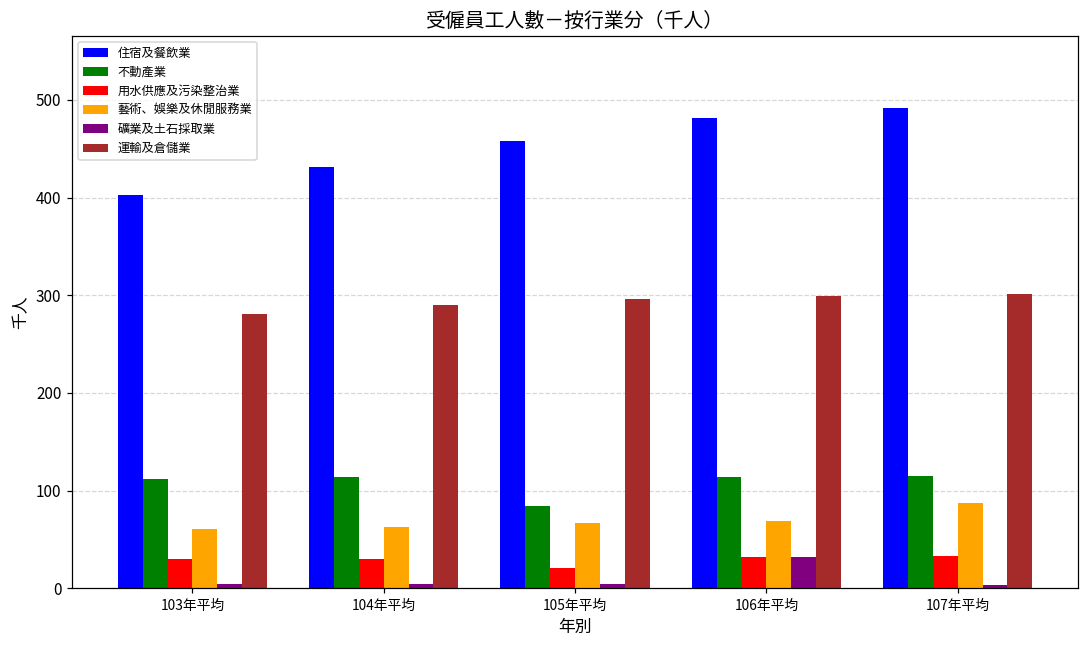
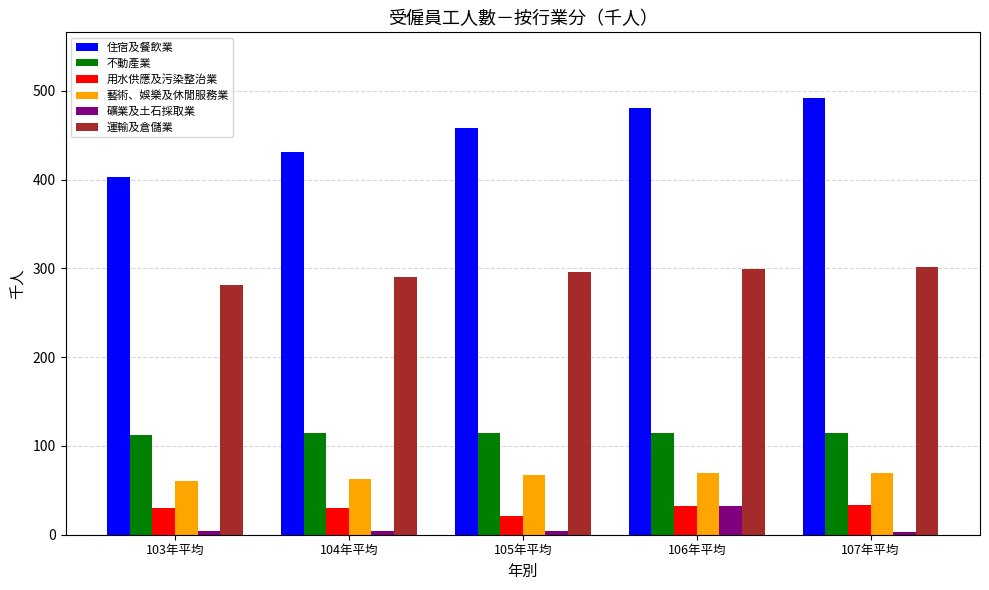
  {
    "住宿及餐飲業": {
      "103年平均": 400,
      "104年平均": 430,
      "105年平均": 460,
      "106年平均": 480,
      "107年平均": 490
    },
    "不動產業": {
      "103年平均": 110,
      "104年平均": 110,
-     "105年平均": 80,
+     "105年平均": 110,
      "106年平均": 110,
      "107年平均": 120
    },
    "用水供應及污染整治業": {
      "103年平均": 30,
      "104年平均": 30,
      "105年平均": 20,
      "106年平均": 30,
      "107年平均": 30
    },
    "藝術、娛樂及休閒服務業": {
      "103年平均": 60,
      "104年平均": 60,
      "105年平均": 70,
      "106年平均": 70,
-     "107年平均": 90
+     "107年平均": 70
    },
    "礦業及土石採取業": {
      "103年平均": 0,
      "104年平均": 0,
      "105年平均": 0,
      "106年平均": 30,
      "107年平均": 0
    },
    "運輸及倉儲業": {
      "103年平均": 280,
      "104年平均": 290,
      "105年平均": 300,
      "106年平均": 300,
      "107年平均": 300
    }
  }
